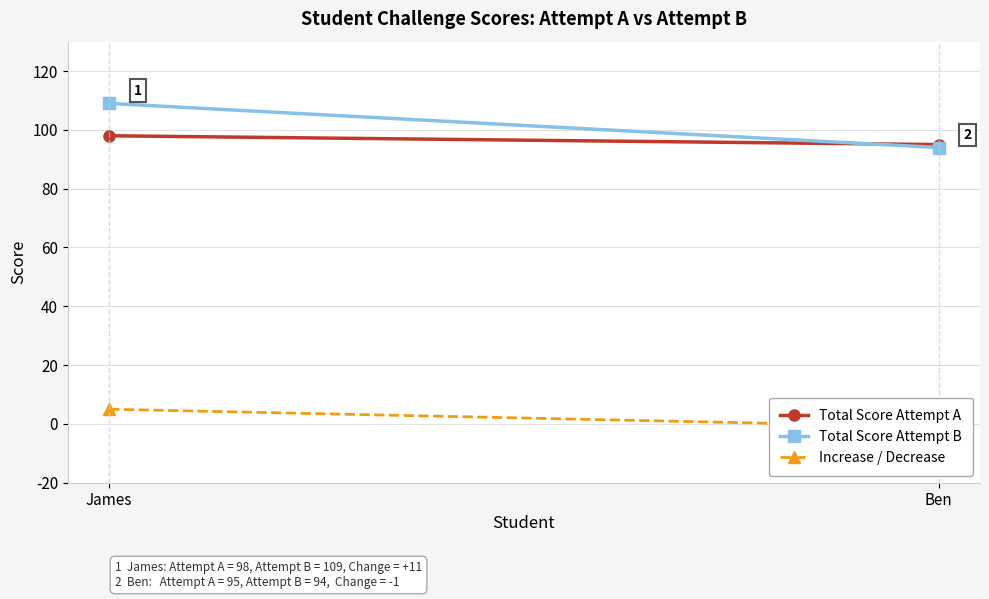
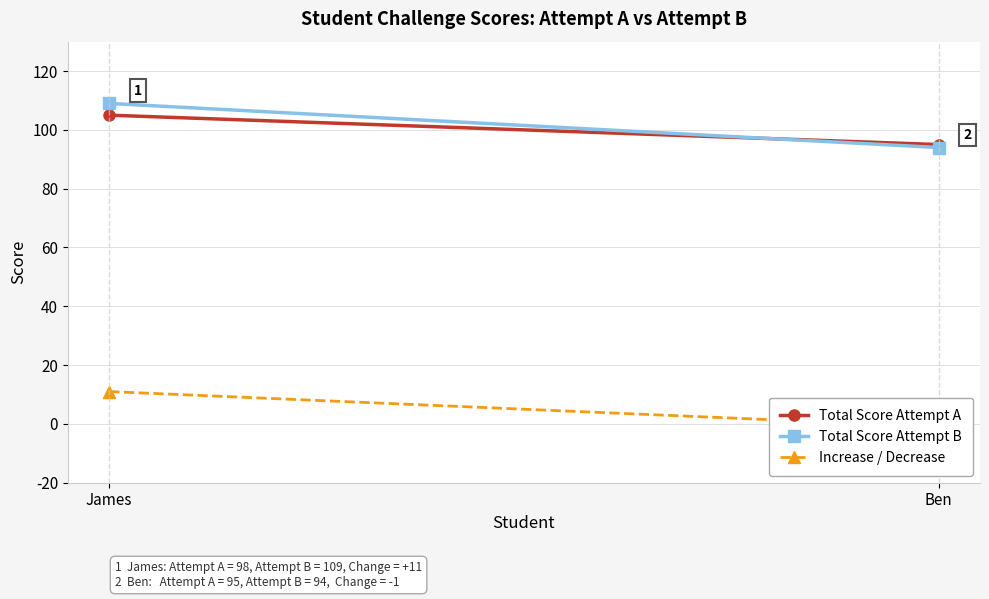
  {
    "Total Score Attempt A": {
-     "James": 98,
+     "James": 105,
      "Ben": 95
    },
    "Total Score Attempt B": {
      "James": 109,
      "Ben": 94
    },
    "Increase / Decrease": {
-     "James": 5
+     "James": 11
    }
  }
